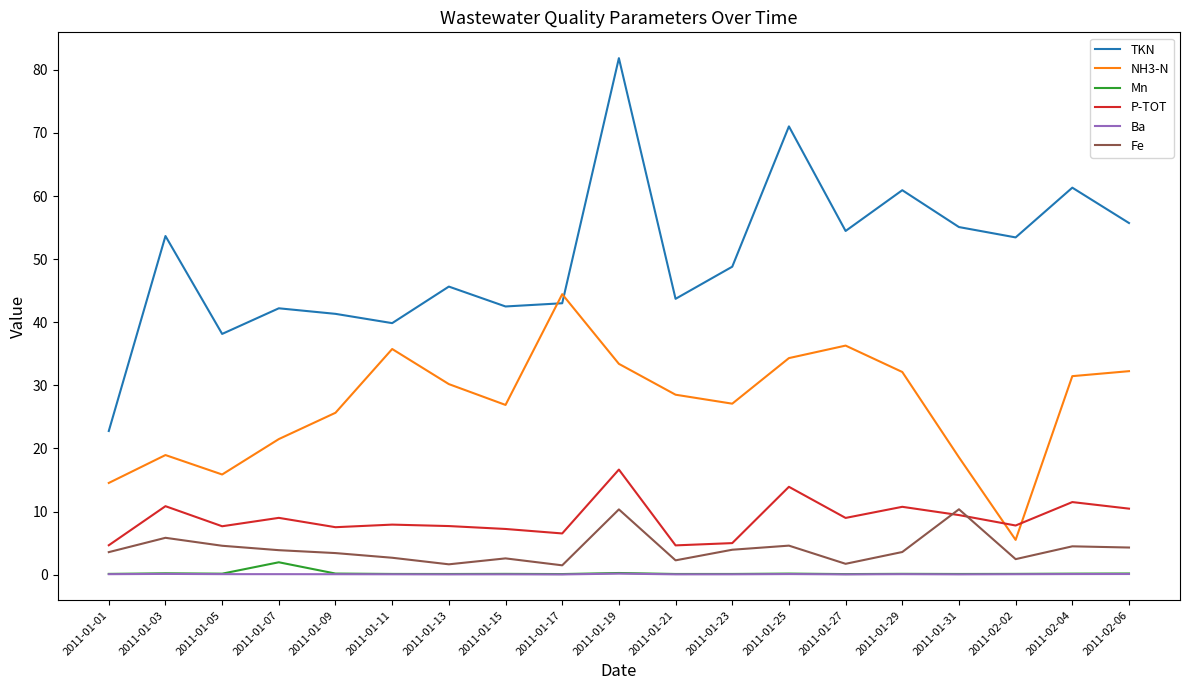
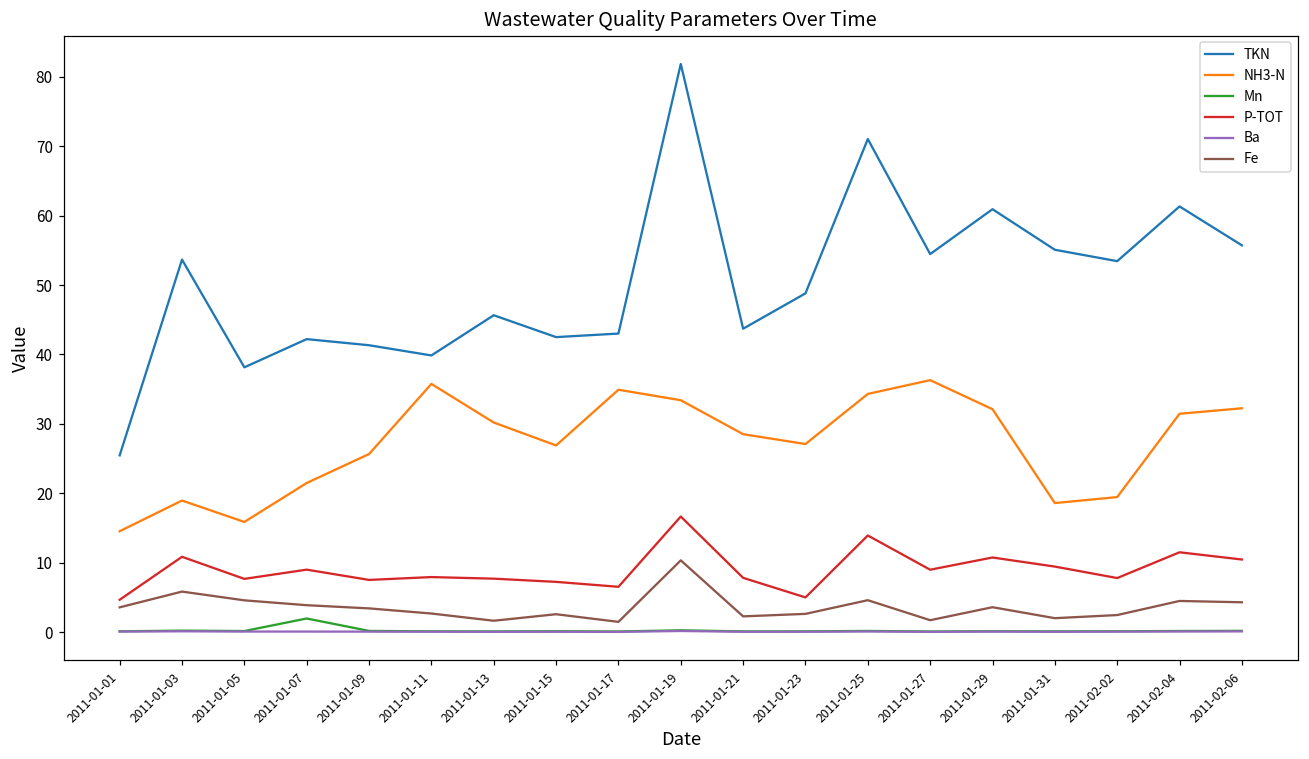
  {
    "TKN": {
-     "2011-01-01": 23,
+     "2011-01-01": 25,
      "2011-01-03": 54,
      "2011-01-05": 38,
      "2011-01-07": 42,
      "2011-01-09": 41,
      "2011-01-11": 40,
      "2011-01-13": 46,
      "2011-01-15": 43,
      "2011-01-17": 43,
      "2011-01-19": 82,
      "2011-01-21": 44,
      "2011-01-23": 49,
      "2011-01-25": 71,
      "2011-01-27": 54,
      "2011-01-29": 61,
      "2011-01-31": 55,
      "2011-02-02": 53,
      "2011-02-04": 61,
      "2011-02-06": 56
    },
    "NH3-N": {
      "2011-01-01": 15,
      "2011-01-03": 19,
      "2011-01-05": 16,
      "2011-01-07": 21,
      "2011-01-09": 26,
      "2011-01-11": 36,
      "2011-01-13": 30,
      "2011-01-15": 27,
-     "2011-01-17": 44,
+     "2011-01-17": 35,
      "2011-01-19": 33,
      "2011-01-21": 29,
      "2011-01-23": 27,
      "2011-01-25": 34,
      "2011-01-27": 36,
      "2011-01-29": 32,
      "2011-01-31": 19,
-     "2011-02-02": 6,
+     "2011-02-02": 19,
      "2011-02-04": 31,
      "2011-02-06": 32
    },
    "Mn": {
      "2011-01-07": 2
    },
    "P-TOT": {
      "2011-01-01": 5,
      "2011-01-03": 11,
      "2011-01-05": 8,
      "2011-01-07": 9,
      "2011-01-09": 8,
      "2011-01-11": 8,
      "2011-01-13": 8,
      "2011-01-15": 7,
      "2011-01-17": 7,
      "2011-01-19": 17,
-     "2011-01-21": 5,
+     "2011-01-21": 8,
      "2011-01-23": 5,
      "2011-01-25": 14,
      "2011-01-27": 9,
      "2011-01-29": 11,
      "2011-01-31": 9,
      "2011-02-02": 8,
      "2011-02-04": 12,
      "2011-02-06": 10
    },
    "Ba": {
      "2011-01-07": 0
    },
    "Fe": {
      "2011-01-01": 4,
      "2011-01-03": 6,
      "2011-01-05": 5,
      "2011-01-07": 4,
      "2011-01-09": 3,
      "2011-01-11": 3,
      "2011-01-13": 2,
      "2011-01-15": 3,
      "2011-01-17": 1,
      "2011-01-19": 10,
      "2011-01-21": 2,
-     "2011-01-23": 4,
+     "2011-01-23": 3,
      "2011-01-25": 5,
      "2011-01-27": 2,
      "2011-01-29": 4,
-     "2011-01-31": 10,
+     "2011-01-31": 2,
      "2011-02-02": 2,
      "2011-02-04": 5,
      "2011-02-06": 4
    }
  }
